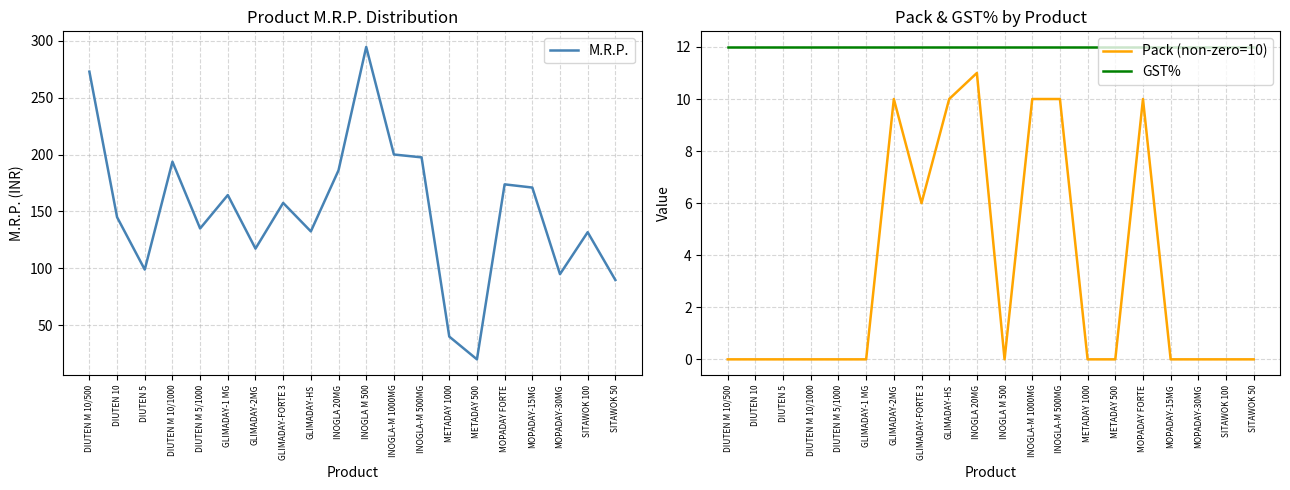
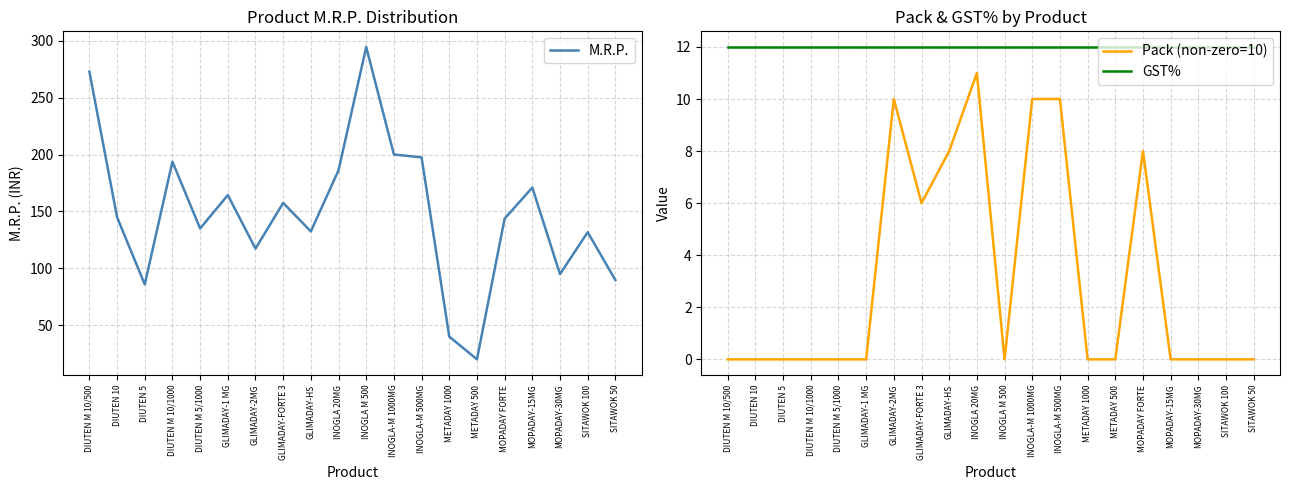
  {
    "Product M.R.P. Distribution": {
      "DIUTEN M 10/500": 273,
      "DIUTEN 10": 145,
-     "DIUTEN 5": 99,
+     "DIUTEN 5": 86,
      "DIUTEN M 10/1000": 194,
      "DIUTEN M 5/1000": 135,
      "GLIMADAY-1 MG": 164,
      "GLIMADAY-2MG": 117,
      "GLIMADAY-FORTE 3": 158,
      "GLIMADAY-HS": 133,
      "INOGLA 20MG": 186,
      "INOGLA M 500": 294,
      "INOGLA-M 1000MG": 200,
      "INOGLA-M 500MG": 198,
      "METADAY 1000": 40,
      "METADAY 500": 20,
-     "MOPADAY FORTE": 174,
+     "MOPADAY FORTE": 144,
      "MOPADAY-15MG": 171,
      "MOPADAY-30MG": 95,
      "SITAWOK 100": 132,
      "SITAWOK 50": 90
    },
    "Pack & GST% by Product": {
      "Pack (non-zero=10)": {
        "DIUTEN M 10/500": 0,
        "DIUTEN 10": 0,
        "DIUTEN 5": 0,
        "DIUTEN M 10/1000": 0,
        "DIUTEN M 5/1000": 0,
        "GLIMADAY-1 MG": 0,
        "GLIMADAY-2MG": 10,
        "GLIMADAY-FORTE 3": 6,
-       "GLIMADAY-HS": 10,
+       "GLIMADAY-HS": 8,
        "INOGLA 20MG": 11,
        "INOGLA M 500": 0,
        "INOGLA-M 1000MG": 10,
        "INOGLA-M 500MG": 10,
        "METADAY 1000": 0,
        "METADAY 500": 0,
-       "MOPADAY FORTE": 10,
+       "MOPADAY FORTE": 8,
        "MOPADAY-15MG": 0,
        "MOPADAY-30MG": 0,
        "SITAWOK 100": 0,
        "SITAWOK 50": 0
      },
      "GST%": {
        "DIUTEN M 10/500": 12,
        "DIUTEN 10": 12,
        "DIUTEN 5": 12,
        "DIUTEN M 10/1000": 12,
        "DIUTEN M 5/1000": 12,
        "GLIMADAY-1 MG": 12,
        "GLIMADAY-2MG": 12,
        "GLIMADAY-FORTE 3": 12,
        "GLIMADAY-HS": 12,
        "INOGLA 20MG": 12,
        "INOGLA M 500": 12,
        "INOGLA-M 1000MG": 12,
        "INOGLA-M 500MG": 12,
        "METADAY 1000": 12
      }
    }
  }
